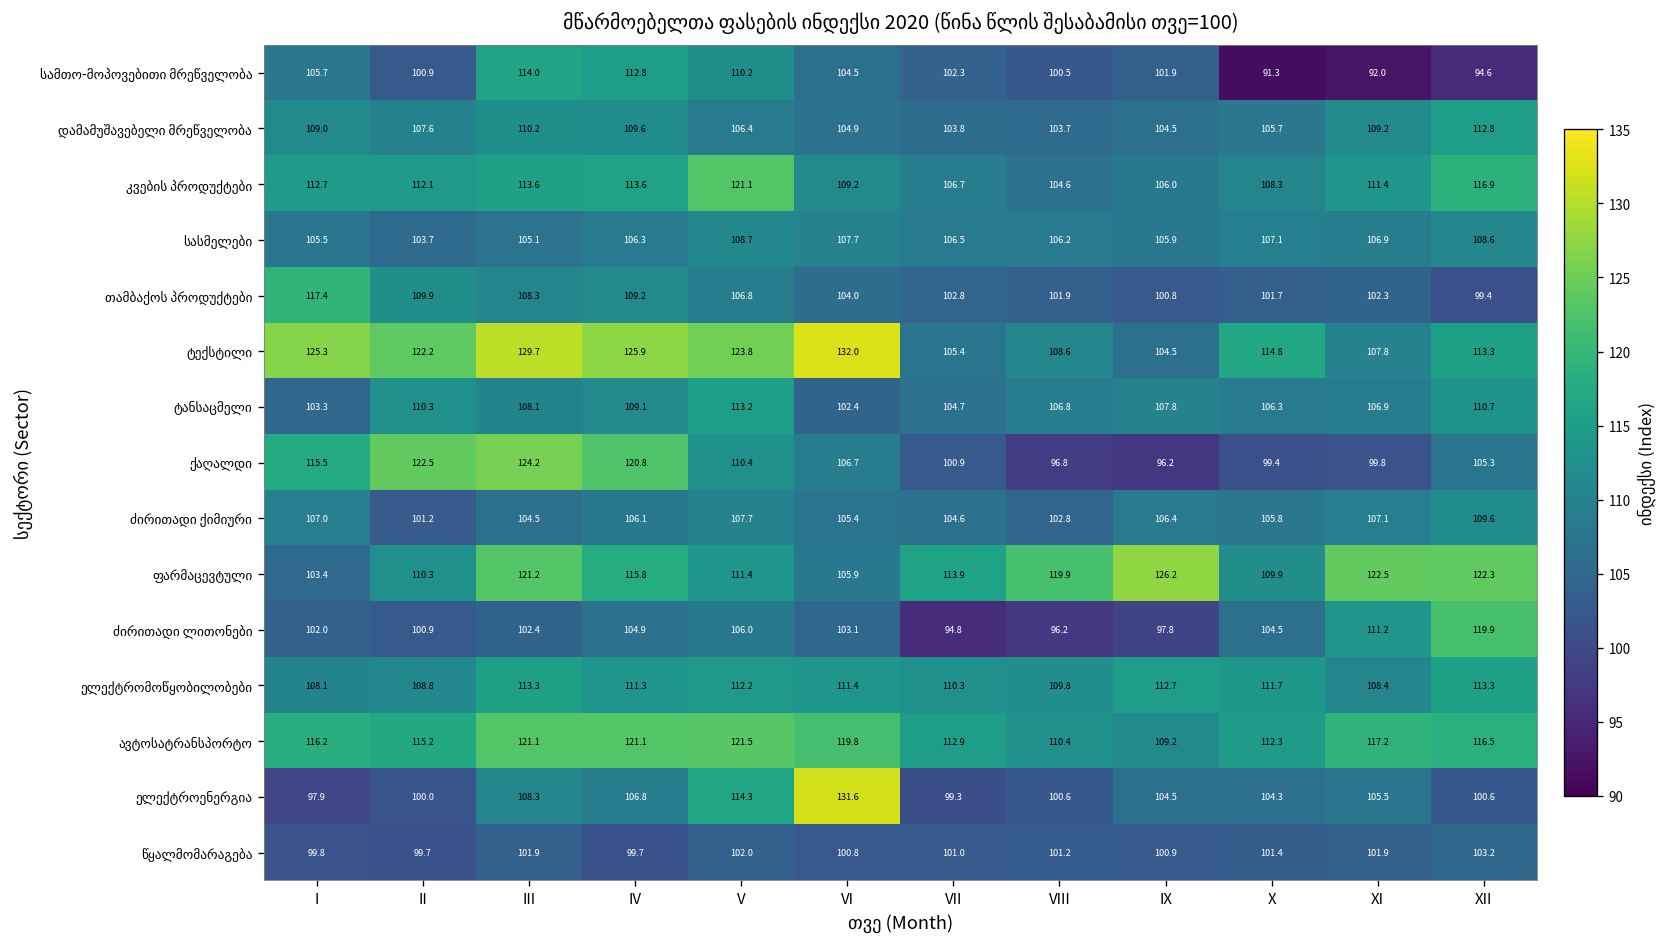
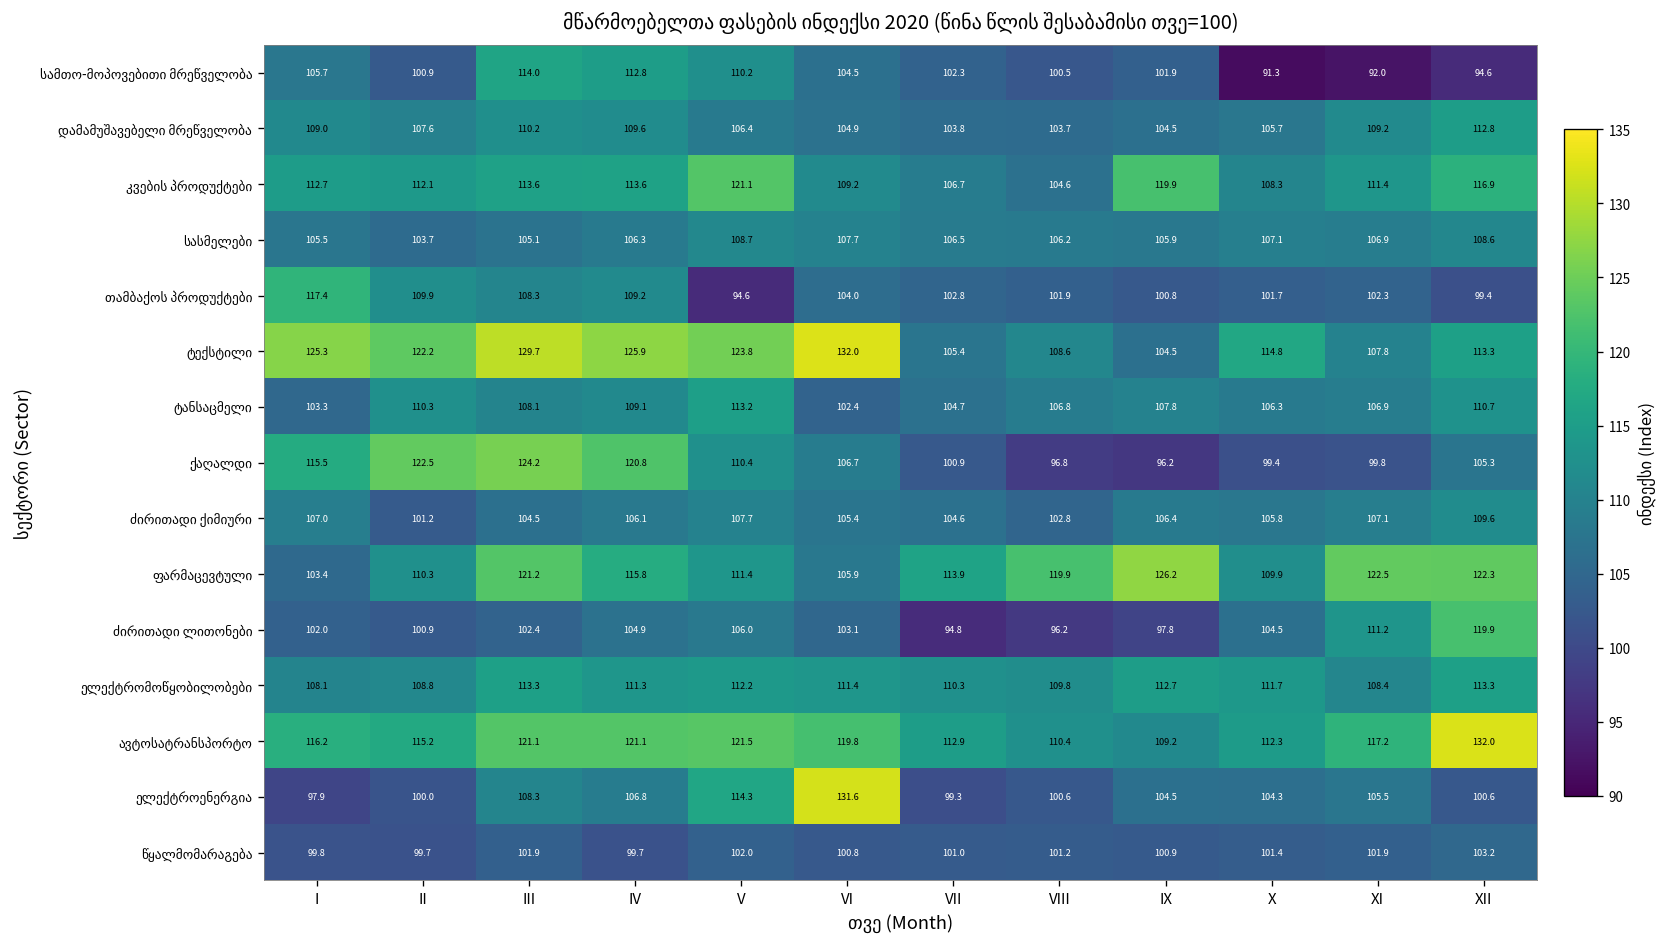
  {
    "სამთო-მოპოვებითი მრეწველობა": {
      "I": 105.7,
      "II": 100.9,
      "III": 114.0,
      "IV": 112.8,
      "V": 110.2,
      "VI": 104.5,
      "VII": 102.3,
      "VIII": 100.5,
      "IX": 101.9,
      "X": 91.3,
      "XI": 92.0,
      "XII": 94.6
    },
    "დამამუშავებელი მრეწველობა": {
      "I": 109.0,
      "II": 107.6,
      "III": 110.2,
      "IV": 109.6,
      "V": 106.4,
      "VI": 104.9,
      "VII": 103.8,
      "VIII": 103.7,
      "IX": 104.5,
      "X": 105.7,
      "XI": 109.2,
      "XII": 112.8
    },
    "კვების პროდუქტები": {
      "I": 112.7,
      "II": 112.1,
      "III": 113.6,
      "IV": 113.6,
      "V": 121.1,
      "VI": 109.2,
      "VII": 106.7,
      "VIII": 104.6,
-     "IX": 106.0,
+     "IX": 119.9,
      "X": 108.3,
      "XI": 111.4,
      "XII": 116.9
    },
    "სასმელები": {
      "I": 105.5,
      "II": 103.7,
      "III": 105.1,
      "IV": 106.3,
      "V": 108.7,
      "VI": 107.7,
      "VII": 106.5,
      "VIII": 106.2,
      "IX": 105.9,
      "X": 107.1,
      "XI": 106.9,
      "XII": 108.6
    },
    "თამბაქოს პროდუქტები": {
      "I": 117.4,
      "II": 109.9,
      "III": 108.3,
      "IV": 109.2,
-     "V": 106.8,
+     "V": 94.6,
      "VI": 104.0,
      "VII": 102.8,
      "VIII": 101.9,
      "IX": 100.8,
      "X": 101.7,
      "XI": 102.3,
      "XII": 99.4
    },
    "ტექსტილი": {
      "I": 125.3,
      "II": 122.2,
      "III": 129.7,
      "IV": 125.9,
      "V": 123.8,
      "VI": 132.0,
      "VII": 105.4,
      "VIII": 108.6,
      "IX": 104.5,
      "X": 114.8,
      "XI": 107.8,
      "XII": 113.3
    },
    "ტანსაცმელი": {
      "I": 103.3,
      "II": 110.3,
      "III": 108.1,
      "IV": 109.1,
      "V": 113.2,
      "VI": 102.4,
      "VII": 104.7,
      "VIII": 106.8,
      "IX": 107.8,
      "X": 106.3,
      "XI": 106.9,
      "XII": 110.7
    },
    "ქაღალდი": {
      "I": 115.5,
      "II": 122.5,
      "III": 124.2,
      "IV": 120.8,
      "V": 110.4,
      "VI": 106.7,
      "VII": 100.9,
      "VIII": 96.8,
      "IX": 96.2,
      "X": 99.4,
      "XI": 99.8,
      "XII": 105.3
    },
    "ძირითადი ქიმიური": {
      "I": 107.0,
      "II": 101.2,
      "III": 104.5,
      "IV": 106.1,
      "V": 107.7,
      "VI": 105.4,
      "VII": 104.6,
      "VIII": 102.8,
      "IX": 106.4,
      "X": 105.8,
      "XI": 107.1,
      "XII": 109.6
    },
    "ფარმაცევტული": {
      "I": 103.4,
      "II": 110.3,
      "III": 121.2,
      "IV": 115.8,
      "V": 111.4,
      "VI": 105.9,
      "VII": 113.9,
      "VIII": 119.9,
      "IX": 126.2,
      "X": 109.9,
      "XI": 122.5,
      "XII": 122.3
    },
    "ძირითადი ლითონები": {
      "I": 102.0,
      "II": 100.9,
      "III": 102.4,
      "IV": 104.9,
      "V": 106.0,
      "VI": 103.1,
      "VII": 94.8,
      "VIII": 96.2,
      "IX": 97.8,
      "X": 104.5,
      "XI": 111.2,
      "XII": 119.9
    },
    "ელექტრომოწყობილობები": {
      "I": 108.1,
      "II": 108.8,
      "III": 113.3,
      "IV": 111.3,
      "V": 112.2,
      "VI": 111.4,
      "VII": 110.3,
      "VIII": 109.8,
      "IX": 112.7,
      "X": 111.7,
      "XI": 108.4,
      "XII": 113.3
    },
    "ავტოსატრანსპორტო": {
      "I": 116.2,
      "II": 115.2,
      "III": 121.1,
      "IV": 121.1,
      "V": 121.5,
      "VI": 119.8,
      "VII": 112.9,
      "VIII": 110.4,
      "IX": 109.2,
      "X": 112.3,
      "XI": 117.2,
-     "XII": 116.5
+     "XII": 132.0
    },
    "ელექტროენერგია": {
      "I": 97.9,
      "II": 100.0,
      "III": 108.3,
      "IV": 106.8,
      "V": 114.3,
      "VI": 131.6,
      "VII": 99.3,
      "VIII": 100.6,
      "IX": 104.5,
      "X": 104.3,
      "XI": 105.5,
      "XII": 100.6
    },
    "წყალმომარაგება": {
      "I": 99.8,
      "II": 99.7,
      "III": 101.9,
      "IV": 99.7,
      "V": 102.0,
      "VI": 100.8,
      "VII": 101.0,
      "VIII": 101.2,
      "IX": 100.9,
      "X": 101.4,
      "XI": 101.9,
      "XII": 103.2
    }
  }
